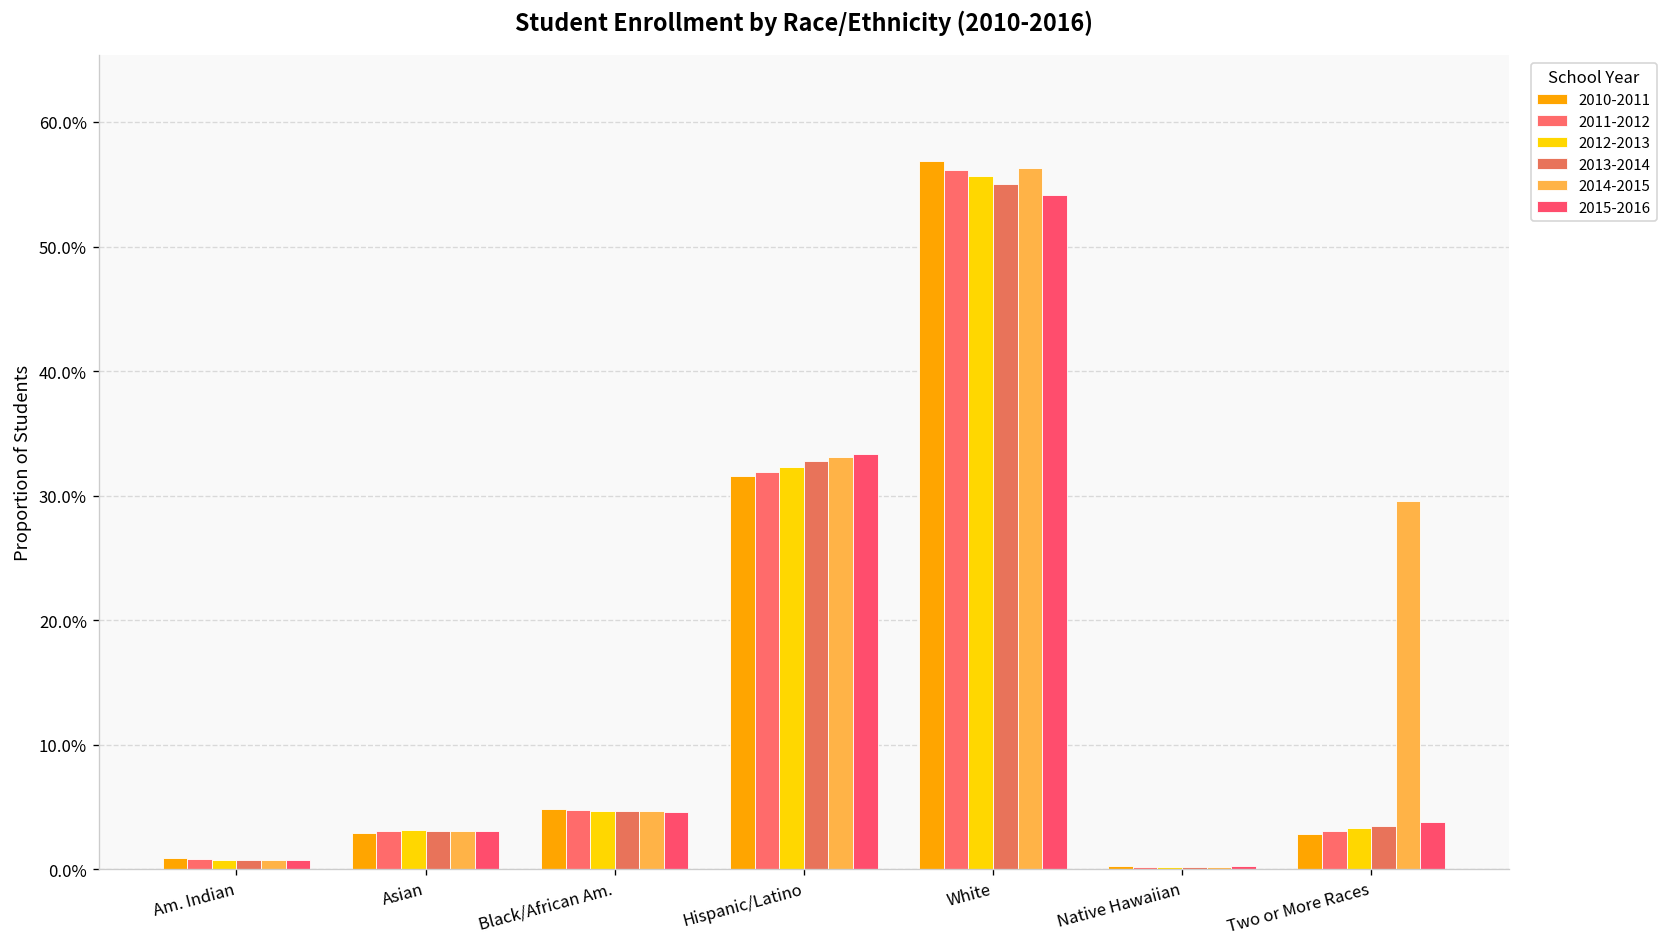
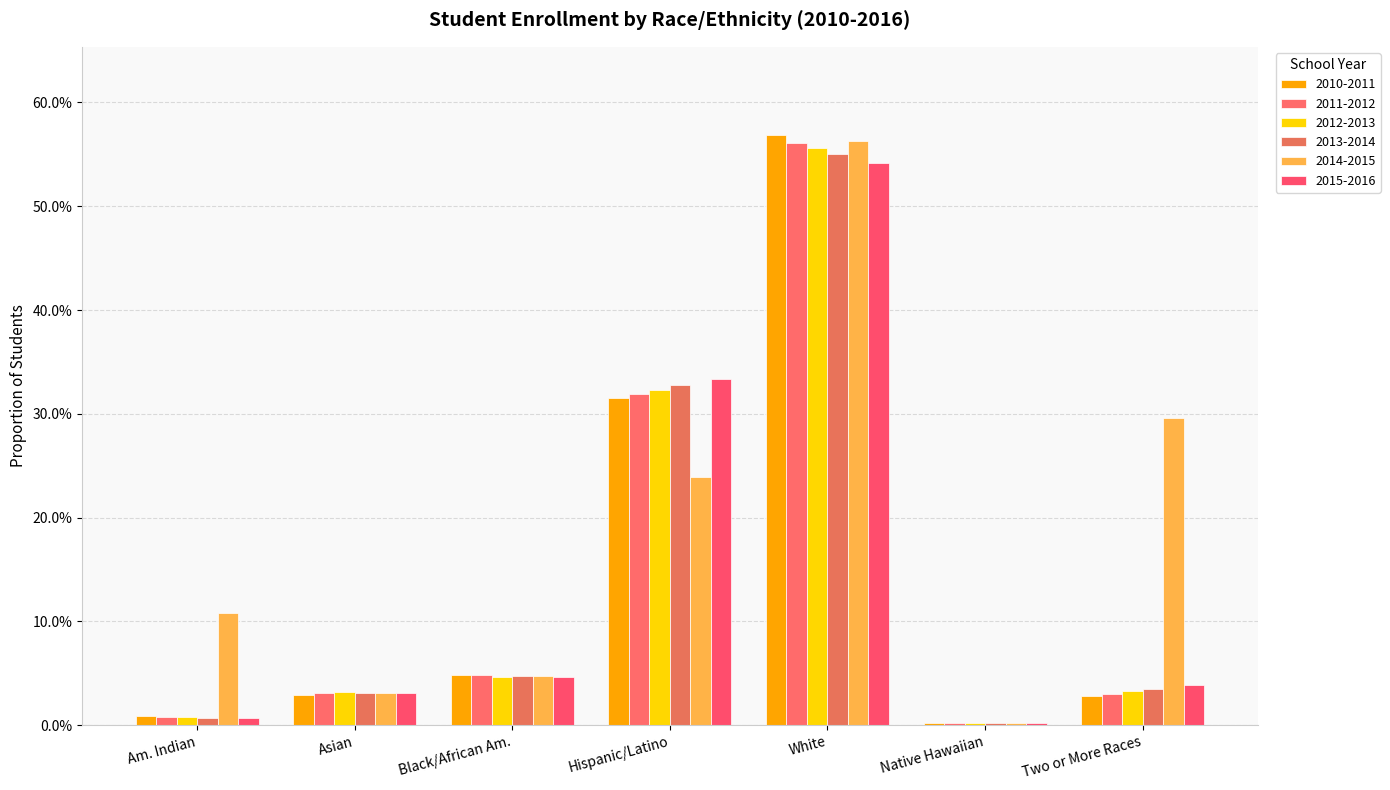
  {
    "2014-2015": {
-     "Am. Indian": "0.7%",
+     "Am. Indian": "10.8%",
      "Asian": "3.1%",
      "Black/African Am.": "4.7%",
-     "Hispanic/Latino": "33.1%",
+     "Hispanic/Latino": "23.9%",
      "White": "56.3%",
      "Two or More Races": "29.6%"
    }
  }
